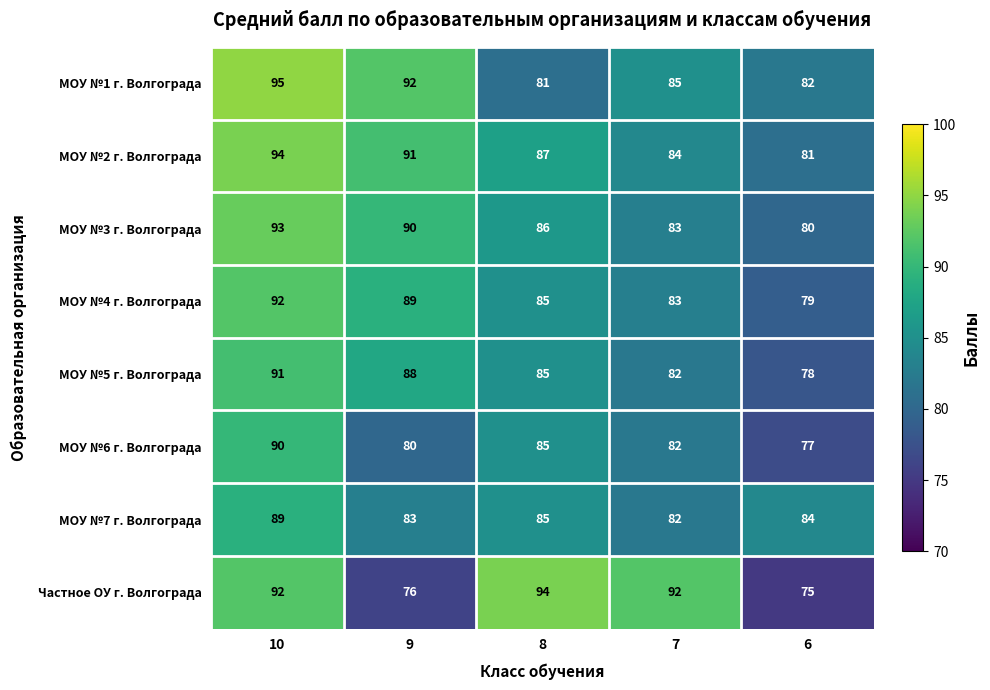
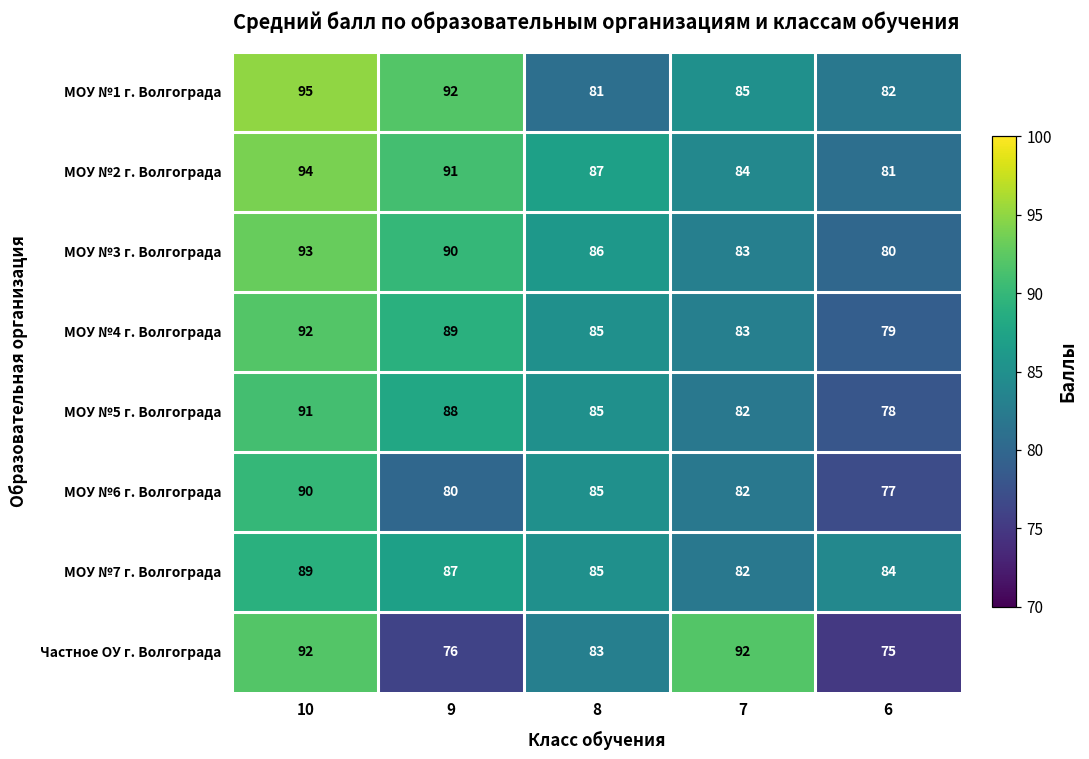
  {
    "МОУ №1 г. Волгограда": {
      "10": 95,
      "9": 92,
      "8": 81,
      "7": 85,
      "6": 82
    },
    "МОУ №2 г. Волгограда": {
      "10": 94,
      "9": 91,
      "8": 87,
      "7": 84,
      "6": 81
    },
    "МОУ №3 г. Волгограда": {
      "10": 93,
      "9": 90,
      "8": 86,
      "7": 83,
      "6": 80
    },
    "МОУ №4 г. Волгограда": {
      "10": 92,
      "9": 89,
      "8": 85,
      "7": 83,
      "6": 79
    },
    "МОУ №5 г. Волгограда": {
      "10": 91,
      "9": 88,
      "8": 85,
      "7": 82,
      "6": 78
    },
    "МОУ №6 г. Волгограда": {
      "10": 90,
      "9": 80,
      "8": 85,
      "7": 82,
      "6": 77
    },
    "МОУ №7 г. Волгограда": {
      "10": 89,
-     "9": 83,
+     "9": 87,
      "8": 85,
      "7": 82,
      "6": 84
    },
    "Частное ОУ г. Волгограда": {
      "10": 92,
      "9": 76,
-     "8": 94,
+     "8": 83,
      "7": 92,
      "6": 75
    }
  }
